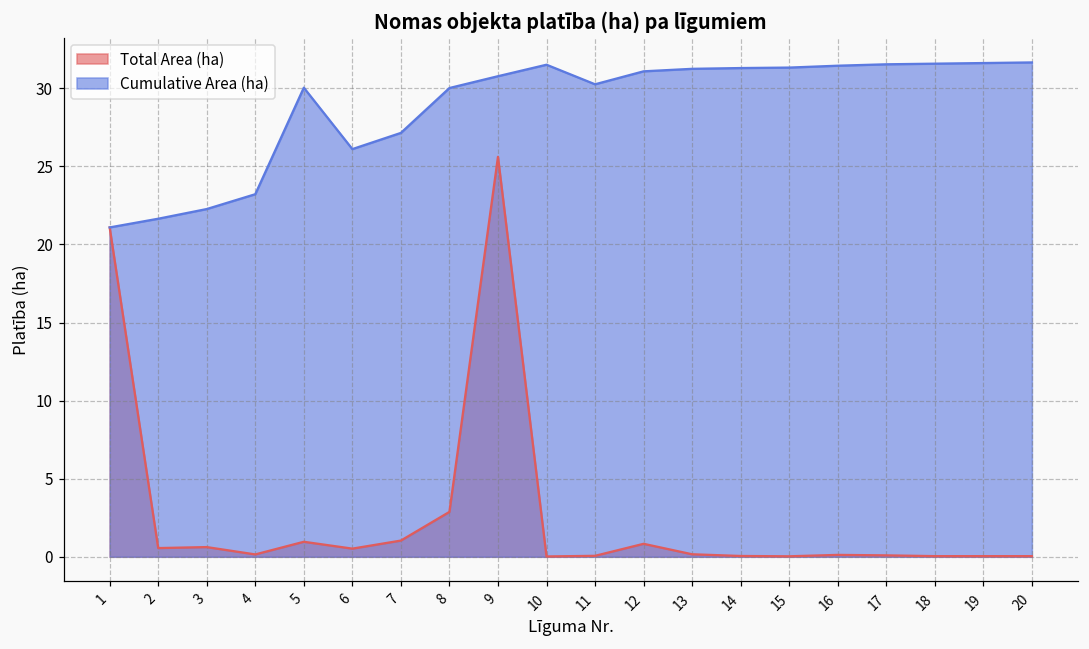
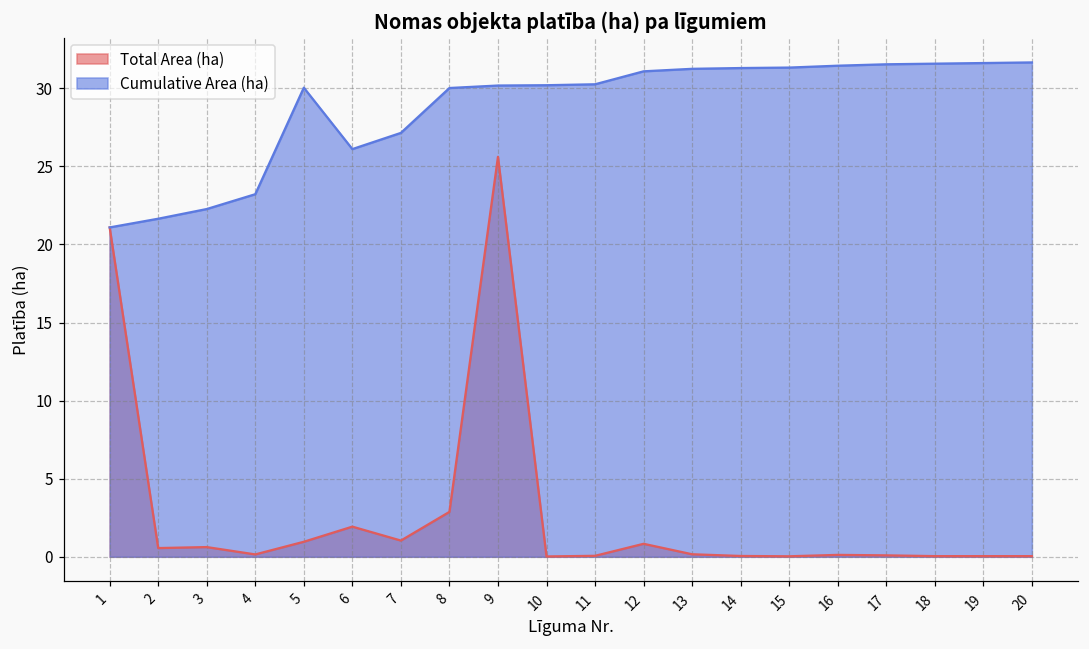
  {
    "Total Area (ha)": {
      "2": 0.6,
      "3": 0.6,
      "4": 0.2,
      "5": 1.0,
-     "6": 0.5,
+     "6": 1.9,
      "7": 1.0,
      "8": 2.9,
      "9": 25.6,
      "10": 0.0,
      "11": 0.1,
      "12": 0.8,
      "13": 0.2,
      "14": 0.1,
      "15": 0.0,
      "16": 0.1,
      "17": 0.1,
      "18": 0.0,
      "19": 0.0,
      "20": 0.0
    },
    "Cumulative Area (ha)": {
      "2": 21.6,
      "3": 22.3,
      "4": 23.2,
      "5": 30.0,
      "6": 26.1,
      "7": 27.1,
      "8": 30.0,
-     "9": 30.8,
-     "10": 31.5,
+     "9": 30.2,
+     "10": 30.2,
      "11": 30.3,
      "12": 31.1,
      "13": 31.2,
      "14": 31.3,
      "15": 31.3,
      "16": 31.4,
      "17": 31.5,
      "18": 31.6,
      "19": 31.6,
      "20": 31.7
    }
  }
